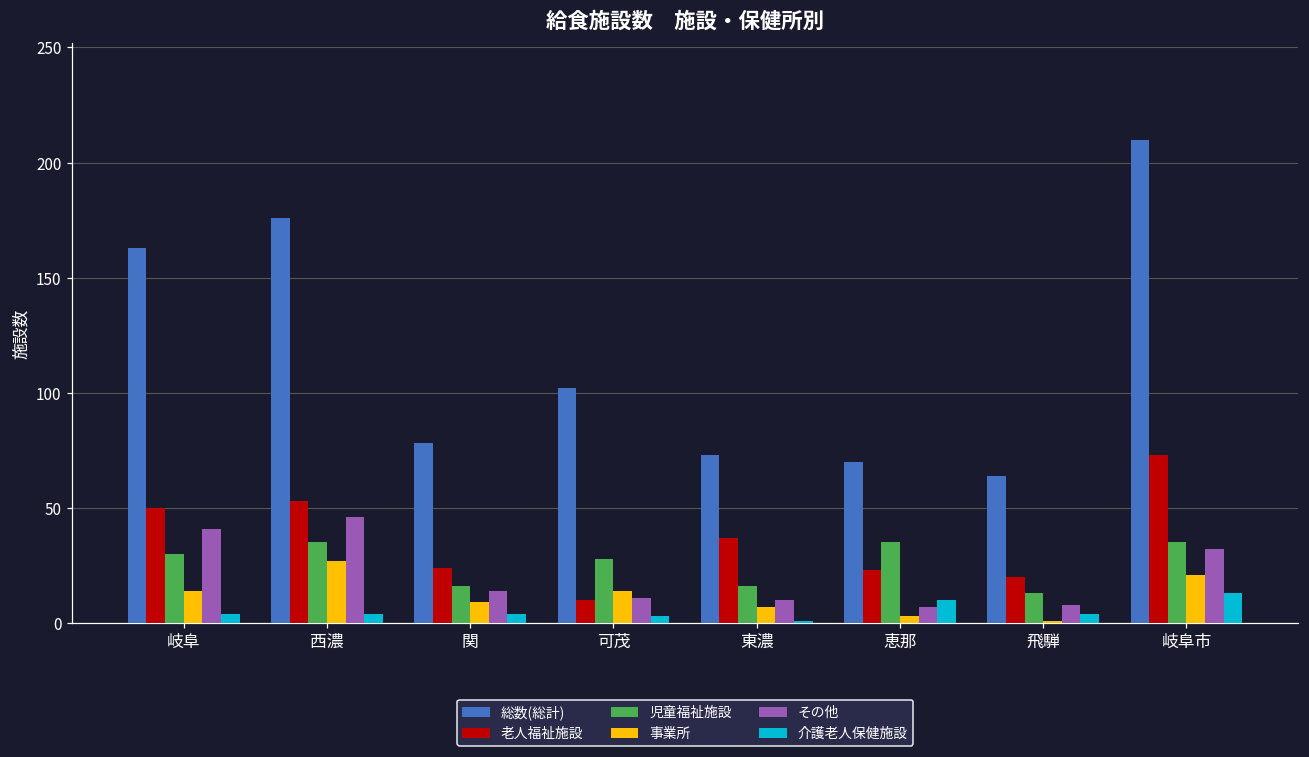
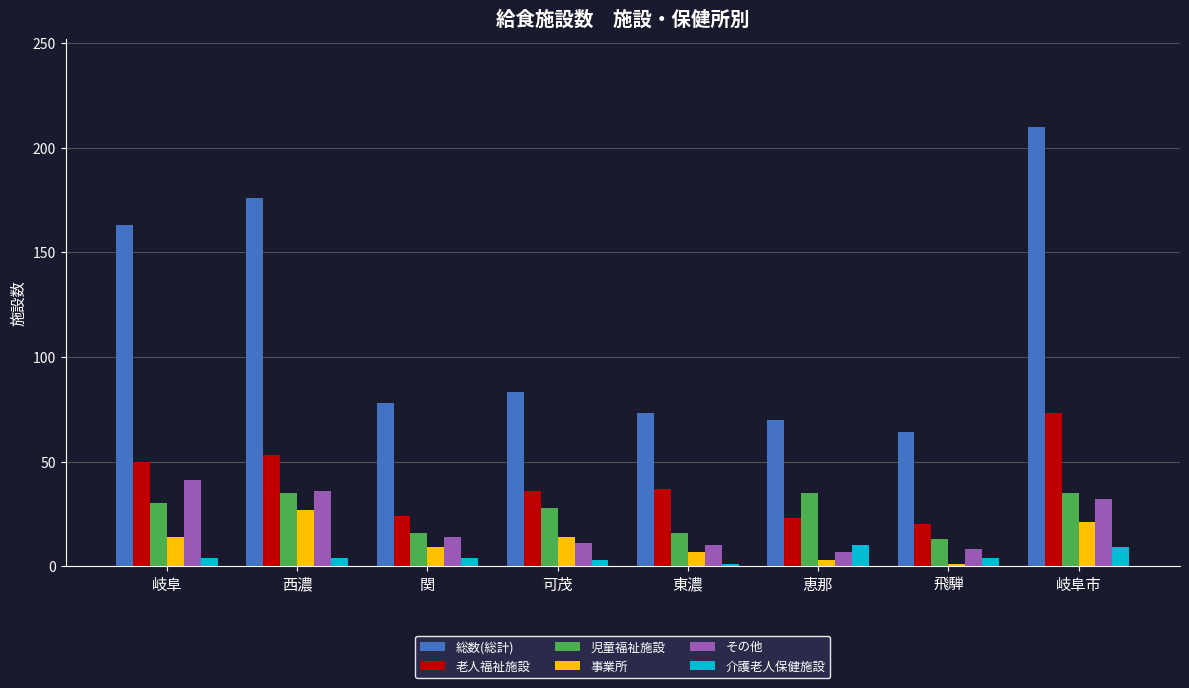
  {
    "総数(総計)": {
      "岐阜": 163,
      "西濃": 176,
      "関": 78,
-     "可茂": 102,
+     "可茂": 83,
      "東濃": 73,
      "恵那": 70,
      "飛騨": 64,
      "岐阜市": 210
    },
    "老人福祉施設": {
      "岐阜": 50,
      "西濃": 53,
      "関": 24,
-     "可茂": 10,
+     "可茂": 36,
      "東濃": 37,
      "恵那": 23,
      "飛騨": 20,
      "岐阜市": 73
    },
    "児童福祉施設": {
      "岐阜": 30,
      "西濃": 35,
      "関": 16,
      "可茂": 28,
      "東濃": 16,
      "恵那": 35,
      "飛騨": 13,
      "岐阜市": 35
    },
    "事業所": {
      "岐阜": 14,
      "西濃": 27,
      "関": 9,
      "可茂": 14,
      "東濃": 7,
      "恵那": 3,
      "岐阜市": 21
    },
    "その他": {
      "岐阜": 41,
-     "西濃": 46,
+     "西濃": 36,
      "関": 14,
      "可茂": 11,
      "東濃": 10,
      "恵那": 7,
      "飛騨": 8,
      "岐阜市": 32
    },
    "介護老人保健施設": {
      "岐阜": 4,
      "西濃": 4,
      "関": 4,
      "可茂": 3,
      "恵那": 10,
      "飛騨": 4,
-     "岐阜市": 13
+     "岐阜市": 9
    }
  }
